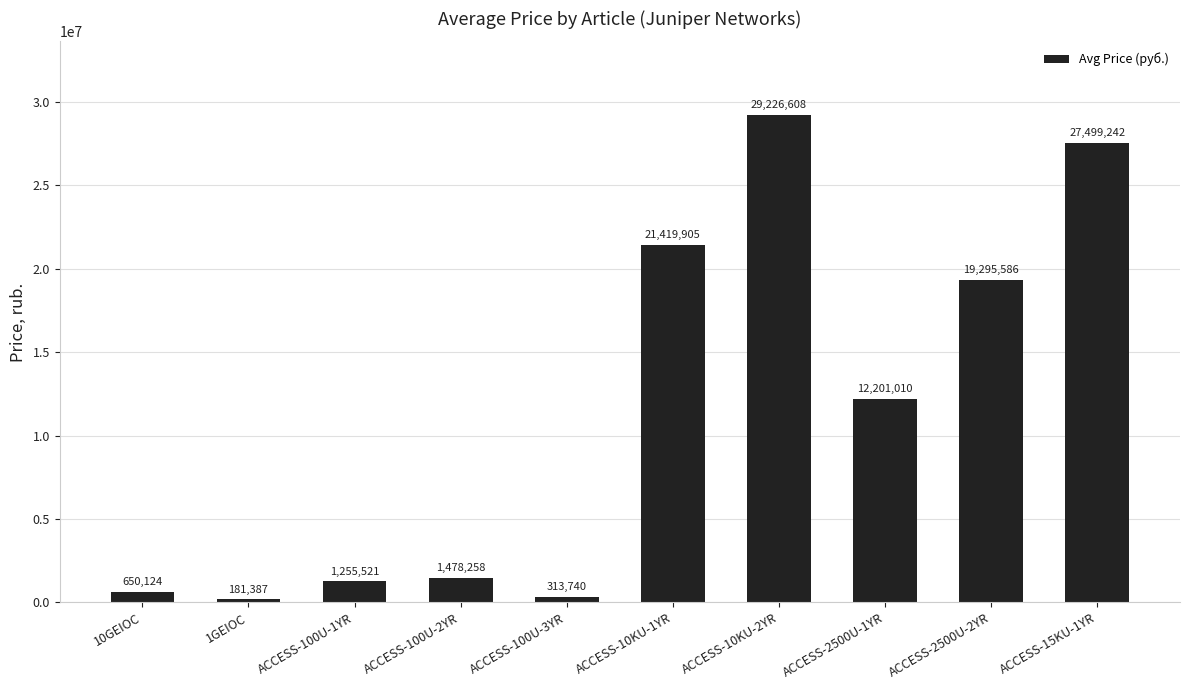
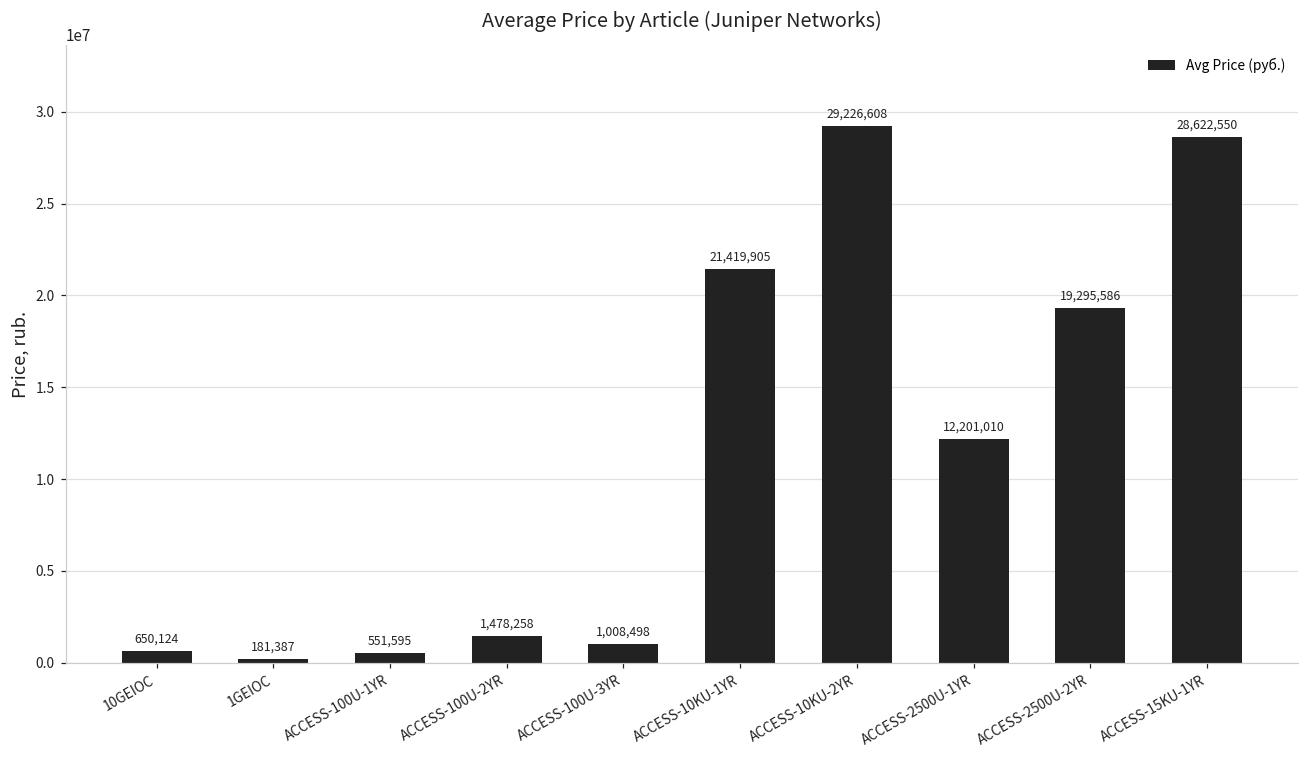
  {
    "10GEIOC": "650,124",
    "1GEIOC": "181,387",
-   "ACCESS-100U-1YR": "1,255,521",
+   "ACCESS-100U-1YR": "551,595",
    "ACCESS-100U-2YR": "1,478,258",
-   "ACCESS-100U-3YR": "313,740",
+   "ACCESS-100U-3YR": "1,008,498",
    "ACCESS-10KU-1YR": "21,419,905",
    "ACCESS-10KU-2YR": "29,226,608",
    "ACCESS-2500U-1YR": "12,201,010",
    "ACCESS-2500U-2YR": "19,295,586",
-   "ACCESS-15KU-1YR": "27,499,242"
+   "ACCESS-15KU-1YR": "28,622,550"
  }
